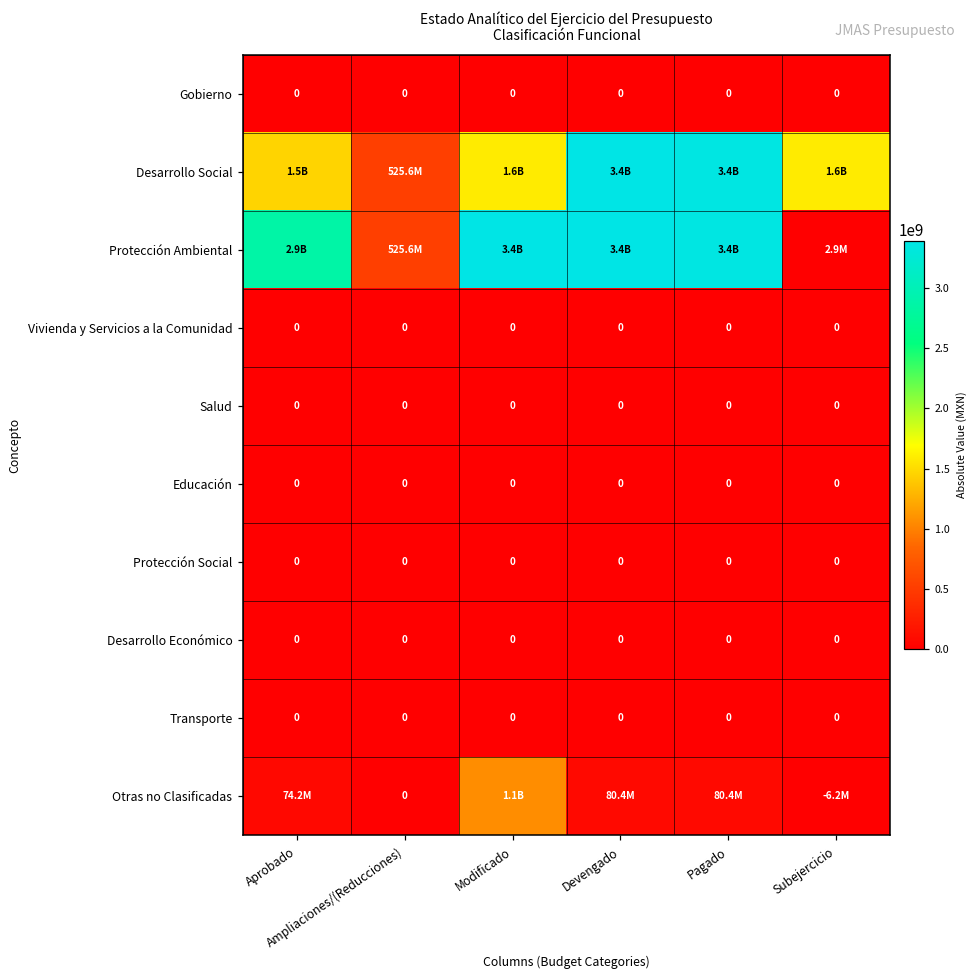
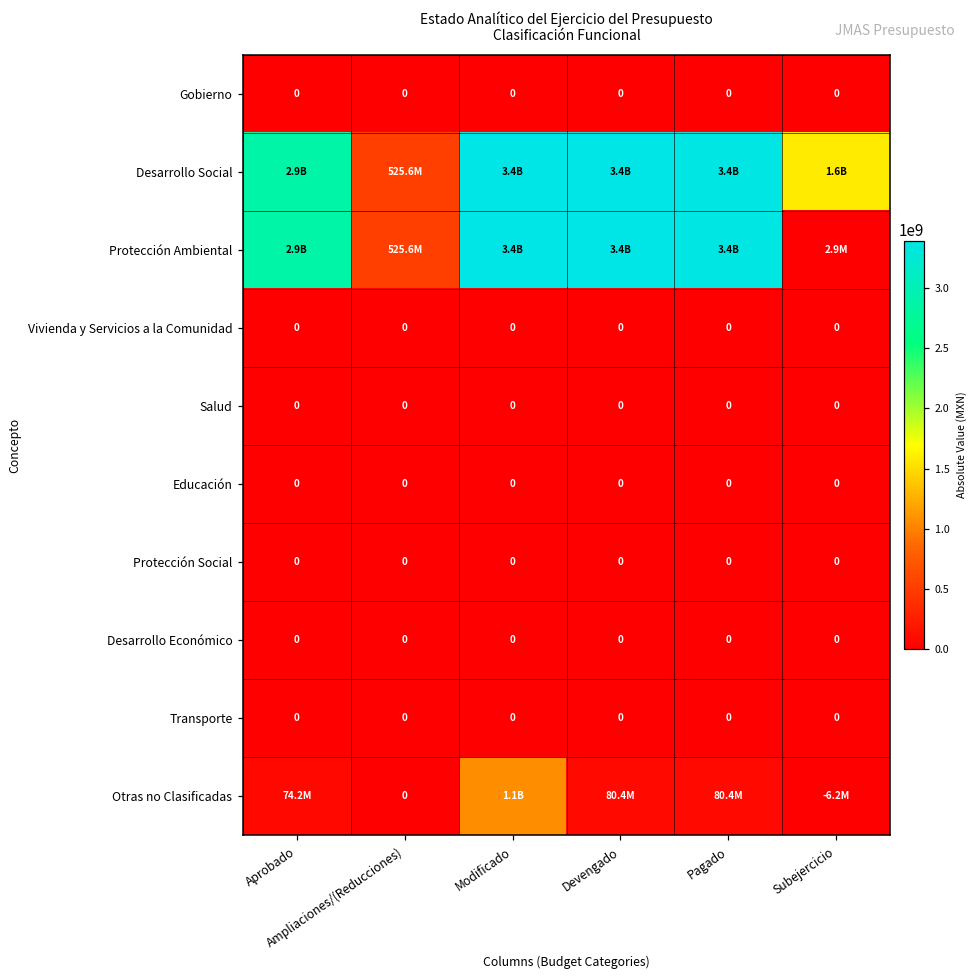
  {
    "Gobierno": {
      "Aprobado": "0",
      "Ampliaciones/(Reducciones)": "0",
      "Modificado": "0",
      "Devengado": "0",
      "Pagado": "0",
      "Subejercicio": "0"
    },
    "Desarrollo Social": {
-     "Aprobado": "1.5B",
+     "Aprobado": "2.9B",
      "Ampliaciones/(Reducciones)": "525.6M",
-     "Modificado": "1.6B",
+     "Modificado": "3.4B",
      "Devengado": "3.4B",
      "Pagado": "3.4B",
      "Subejercicio": "1.6B"
    },
    "Protección Ambiental": {
      "Aprobado": "2.9B",
      "Ampliaciones/(Reducciones)": "525.6M",
      "Modificado": "3.4B",
      "Devengado": "3.4B",
      "Pagado": "3.4B",
      "Subejercicio": "2.9M"
    },
    "Vivienda y Servicios a la Comunidad": {
      "Aprobado": "0",
      "Ampliaciones/(Reducciones)": "0",
      "Modificado": "0",
      "Devengado": "0",
      "Pagado": "0",
      "Subejercicio": "0"
    },
    "Salud": {
      "Aprobado": "0",
      "Ampliaciones/(Reducciones)": "0",
      "Modificado": "0",
      "Devengado": "0",
      "Pagado": "0",
      "Subejercicio": "0"
    },
    "Educación": {
      "Aprobado": "0",
      "Ampliaciones/(Reducciones)": "0",
      "Modificado": "0",
      "Devengado": "0",
      "Pagado": "0",
      "Subejercicio": "0"
    },
    "Protección Social": {
      "Aprobado": "0",
      "Ampliaciones/(Reducciones)": "0",
      "Modificado": "0",
      "Devengado": "0",
      "Pagado": "0",
      "Subejercicio": "0"
    },
    "Desarrollo Económico": {
      "Aprobado": "0",
      "Ampliaciones/(Reducciones)": "0",
      "Modificado": "0",
      "Devengado": "0",
      "Pagado": "0",
      "Subejercicio": "0"
    },
    "Transporte": {
      "Aprobado": "0",
      "Ampliaciones/(Reducciones)": "0",
      "Modificado": "0",
      "Devengado": "0",
      "Pagado": "0",
      "Subejercicio": "0"
    },
    "Otras no Clasificadas": {
      "Aprobado": "74.2M",
      "Ampliaciones/(Reducciones)": "0",
      "Modificado": "1.1B",
      "Devengado": "80.4M",
      "Pagado": "80.4M",
      "Subejercicio": "-6.2M"
    }
  }
